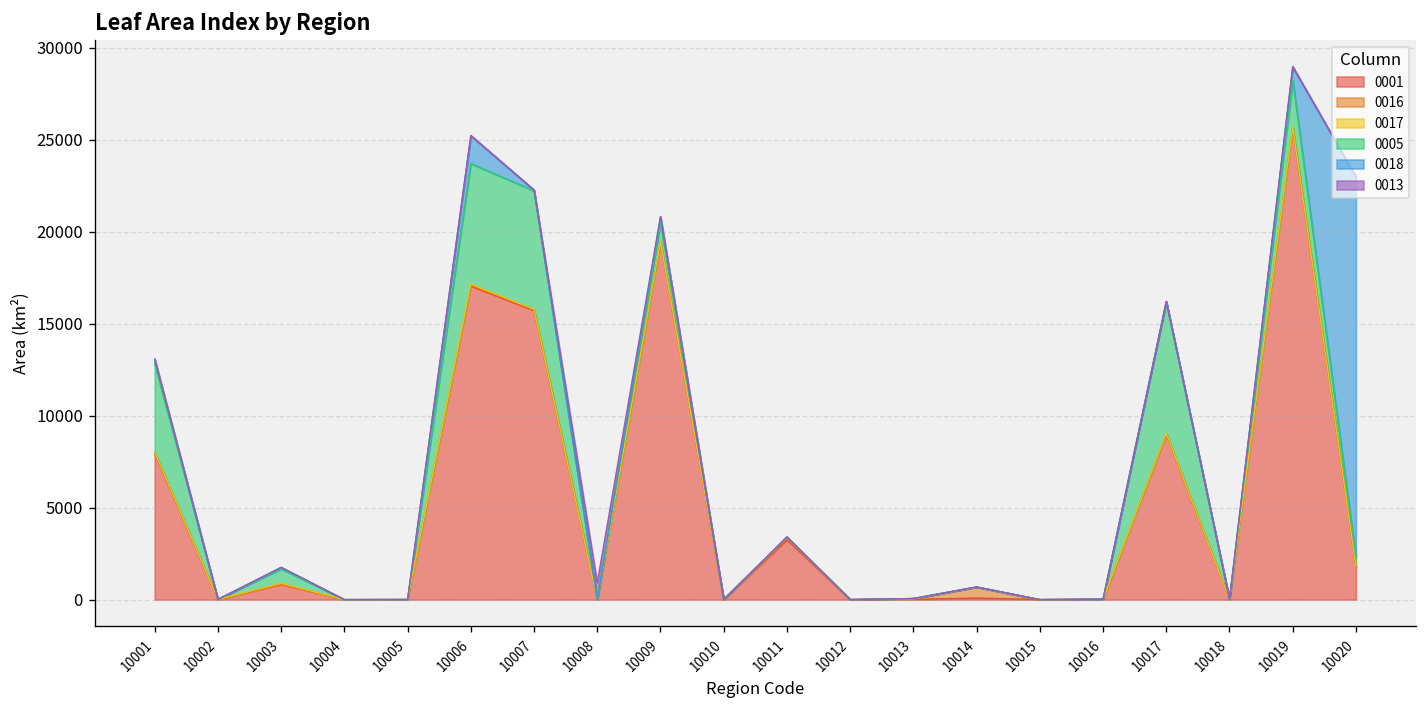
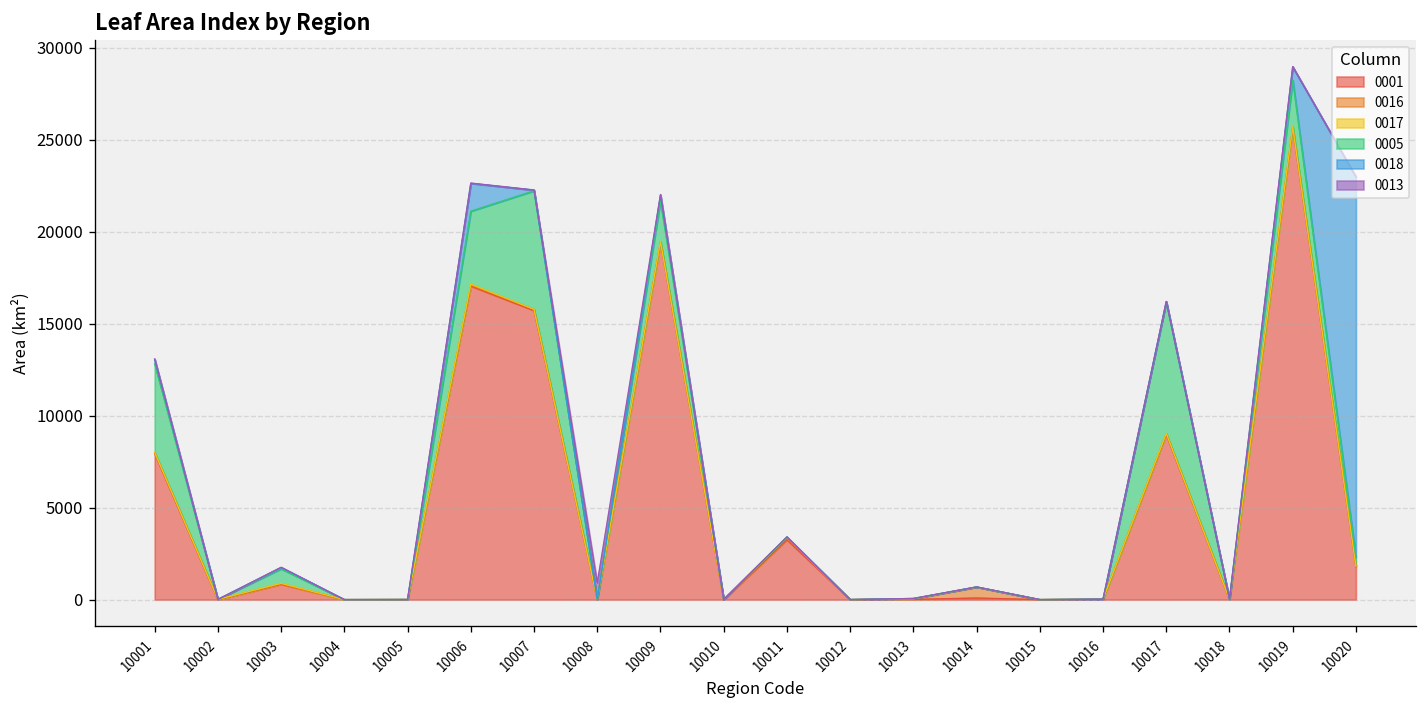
  {
    "0005": {
      "10001": 4800,
-     "10006": 6600,
-     "10009": 1000,
+     "10006": 4000,
+     "10009": 2200,
      "10019": 2500,
      "10020": 500
    },
    "0013": {
      "10008": 900
    }
  }
